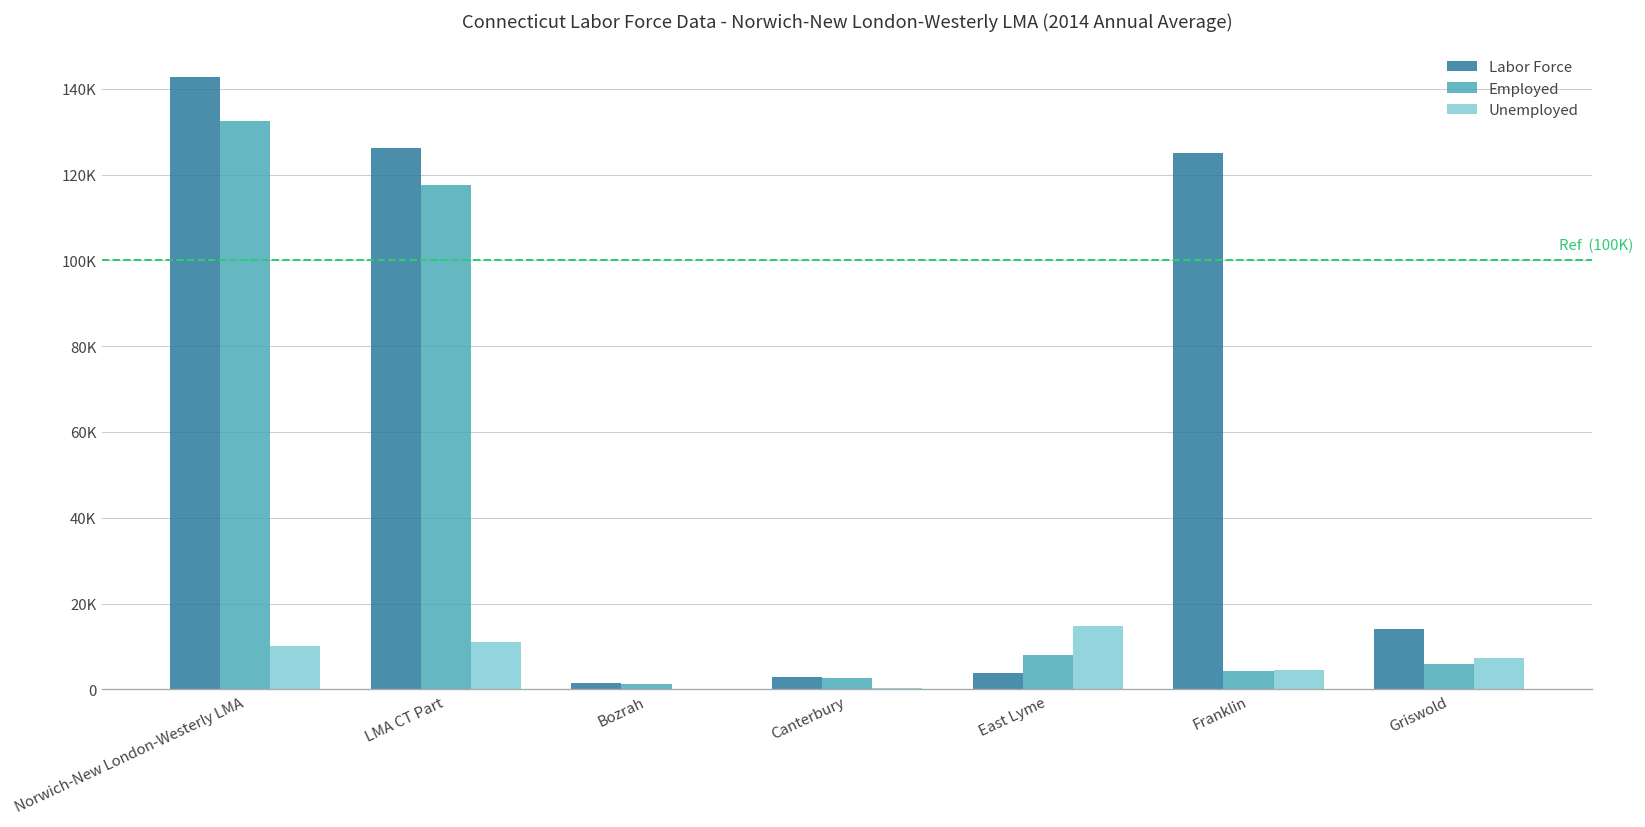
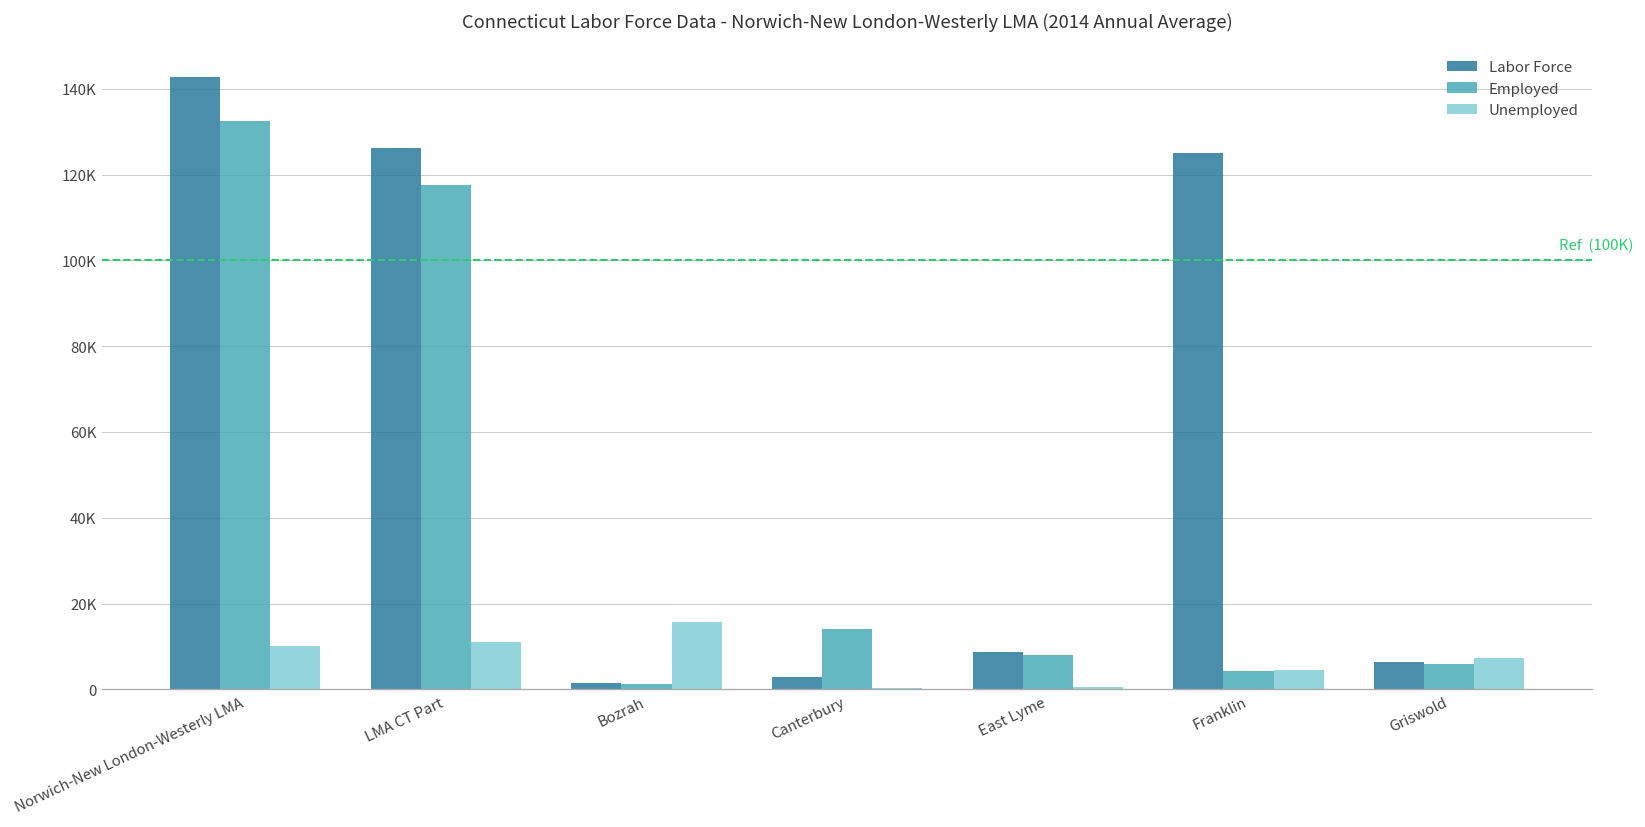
  {
    "Labor Force": {
      "Norwich-New London-Westerly LMA": 143000,
      "LMA CT Part": 126000,
      "Bozrah": 1000,
      "Canterbury": 3000,
-     "East Lyme": 4000,
+     "East Lyme": 9000,
      "Franklin": 125000,
-     "Griswold": 14000
+     "Griswold": 6000
    },
    "Employed": {
      "Norwich-New London-Westerly LMA": 132000,
      "LMA CT Part": 117000,
      "Bozrah": 1000,
-     "Canterbury": 3000,
+     "Canterbury": 14000,
      "East Lyme": 8000,
      "Franklin": 4000,
      "Griswold": 6000
    },
    "Unemployed": {
      "Norwich-New London-Westerly LMA": 10000,
      "LMA CT Part": 11000,
-     "Bozrah": 0,
-     "East Lyme": 15000,
+     "Bozrah": 16000,
+     "East Lyme": 1000,
      "Franklin": 5000,
      "Griswold": 7000
    }
  }
